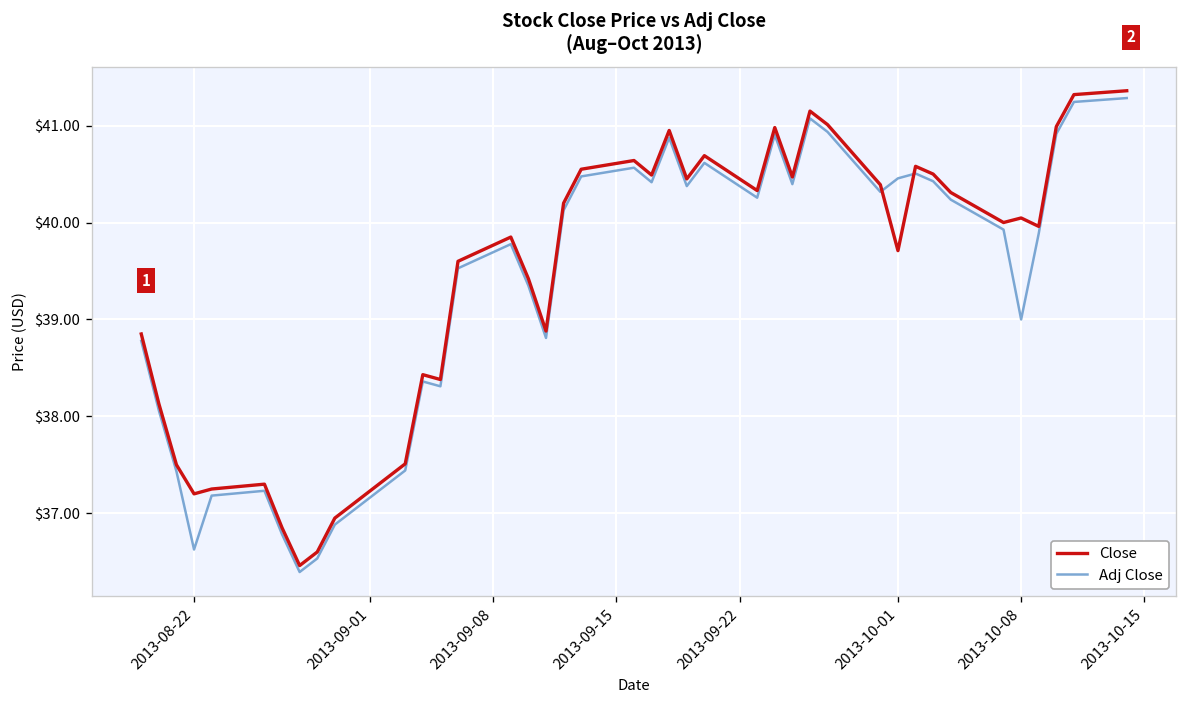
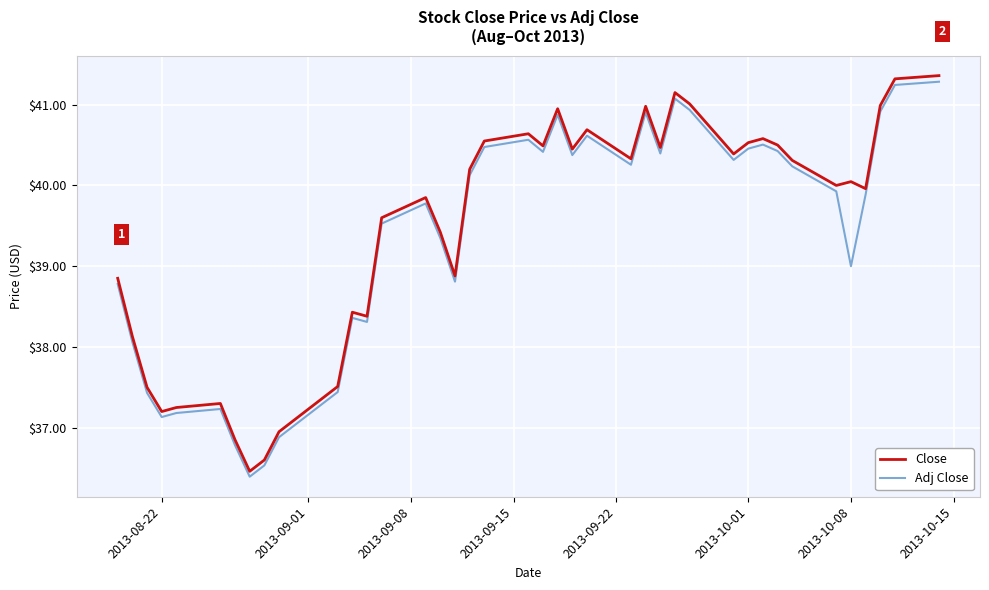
  {
    "Close": {
      "2013-08-22": "$37.2",
-     "2013-10-01": "$39.7",
+     "2013-10-01": "$40.5",
      "2013-10-08": "$40.0"
    },
    "Adj Close": {
-     "2013-08-22": "$36.6",
+     "2013-08-22": "$37.1",
      "2013-10-01": "$40.5",
      "2013-10-08": "$39.0"
    }
  }
